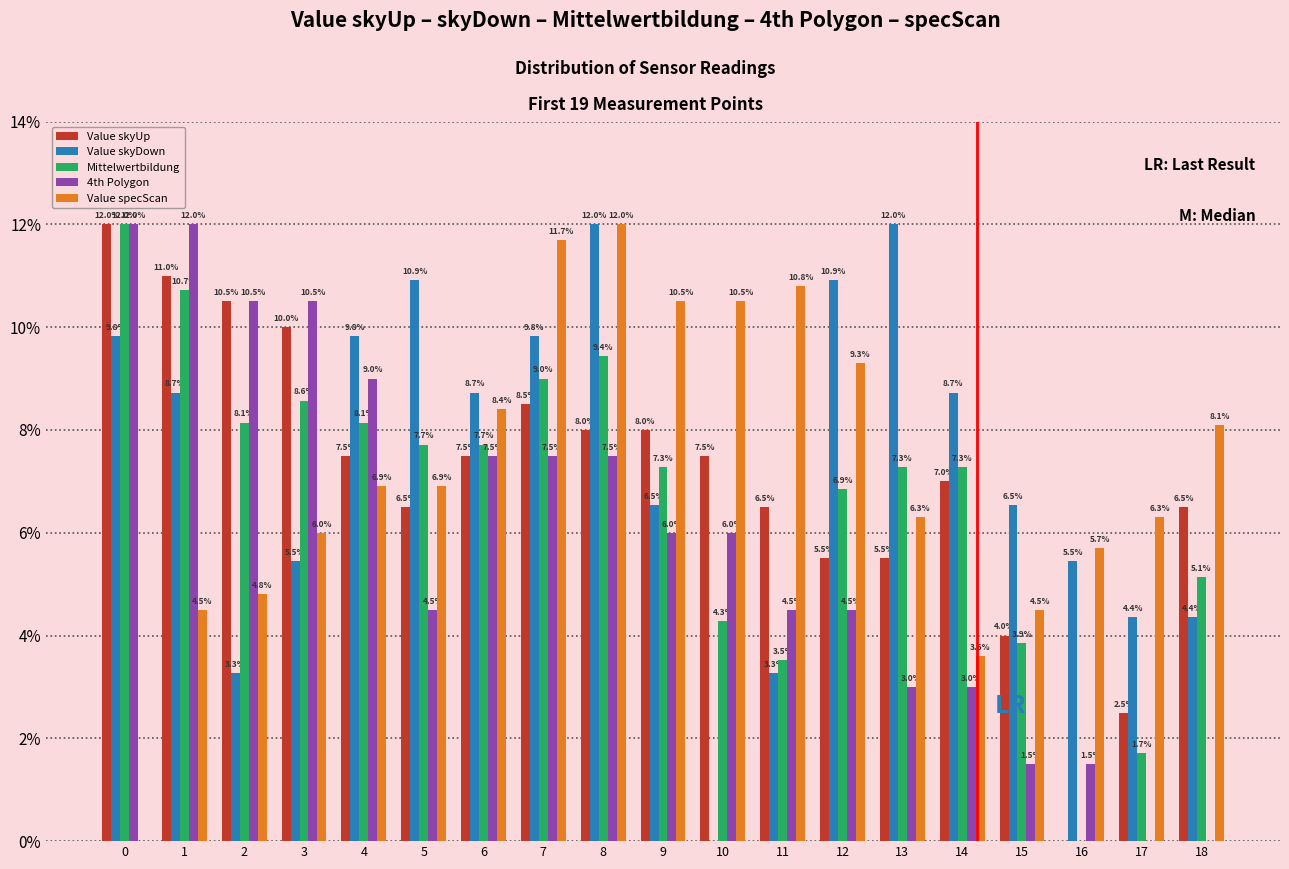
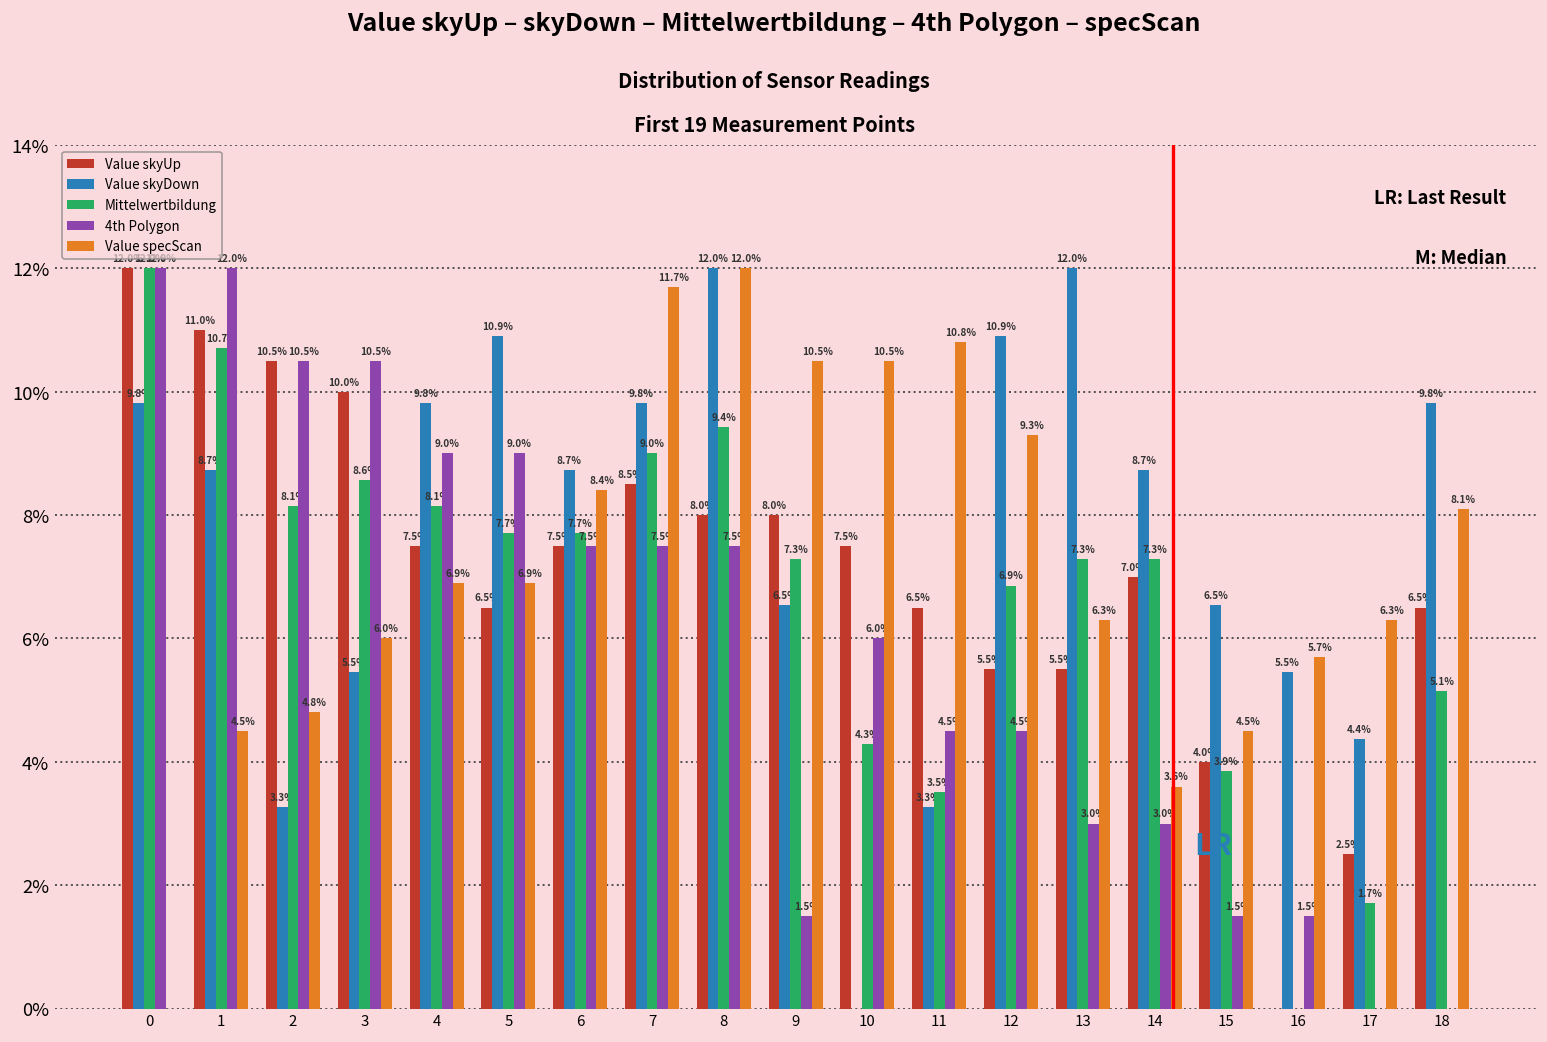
  {
    "Value skyUp": {
      "1": "11.0%",
      "2": "10.5%",
      "3": "10.0%",
      "4": "7.5%",
      "5": "6.5%",
      "6": "7.5%",
      "7": "8.5%",
      "8": "8.0%",
      "9": "8.0%",
      "10": "7.5%",
      "11": "6.5%",
      "12": "5.5%",
      "13": "5.5%",
      "14": "7.0%",
      "15": "4.0%",
      "17": "2.5%",
      "18": "6.5%"
    },
    "Value skyDown": {
      "0": "9.8%",
      "1": "8.7%",
      "2": "3.3%",
      "3": "5.5%",
      "4": "9.8%",
      "5": "10.9%",
      "6": "8.7%",
      "7": "9.8%",
      "8": "12.0%",
      "9": "6.5%",
      "11": "3.3%",
      "12": "10.9%",
      "13": "12.0%",
      "14": "8.7%",
      "15": "6.5%",
      "16": "5.5%",
      "17": "4.4%",
-     "18": "4.4%"
+     "18": "9.8%"
    },
    "Mittelwertbildung": {
      "1": "10.7%",
      "2": "8.1%",
      "3": "8.6%",
      "4": "8.1%",
      "5": "7.7%",
      "6": "7.7%",
      "7": "9.0%",
      "8": "9.4%",
      "9": "7.3%",
      "10": "4.3%",
      "11": "3.5%",
      "12": "6.9%",
      "13": "7.3%",
      "14": "7.3%",
      "15": "3.9%",
      "17": "1.7%",
      "18": "5.1%"
    },
    "4th Polygon": {
      "1": "12.0%",
      "2": "10.5%",
      "3": "10.5%",
      "4": "9.0%",
-     "5": "4.5%",
+     "5": "9.0%",
      "6": "7.5%",
      "7": "7.5%",
      "8": "7.5%",
-     "9": "6.0%",
+     "9": "1.5%",
      "10": "6.0%",
      "11": "4.5%",
      "12": "4.5%",
      "13": "3.0%",
      "14": "3.0%",
      "15": "1.5%",
      "16": "1.5%"
    },
    "Value specScan": {
      "1": "4.5%",
      "2": "4.8%",
      "3": "6.0%",
      "4": "6.9%",
      "5": "6.9%",
      "6": "8.4%",
      "7": "11.7%",
      "8": "12.0%",
      "9": "10.5%",
      "10": "10.5%",
      "11": "10.8%",
      "12": "9.3%",
      "13": "6.3%",
      "14": "3.6%",
      "15": "4.5%",
      "16": "5.7%",
      "17": "6.3%",
      "18": "8.1%"
    }
  }
